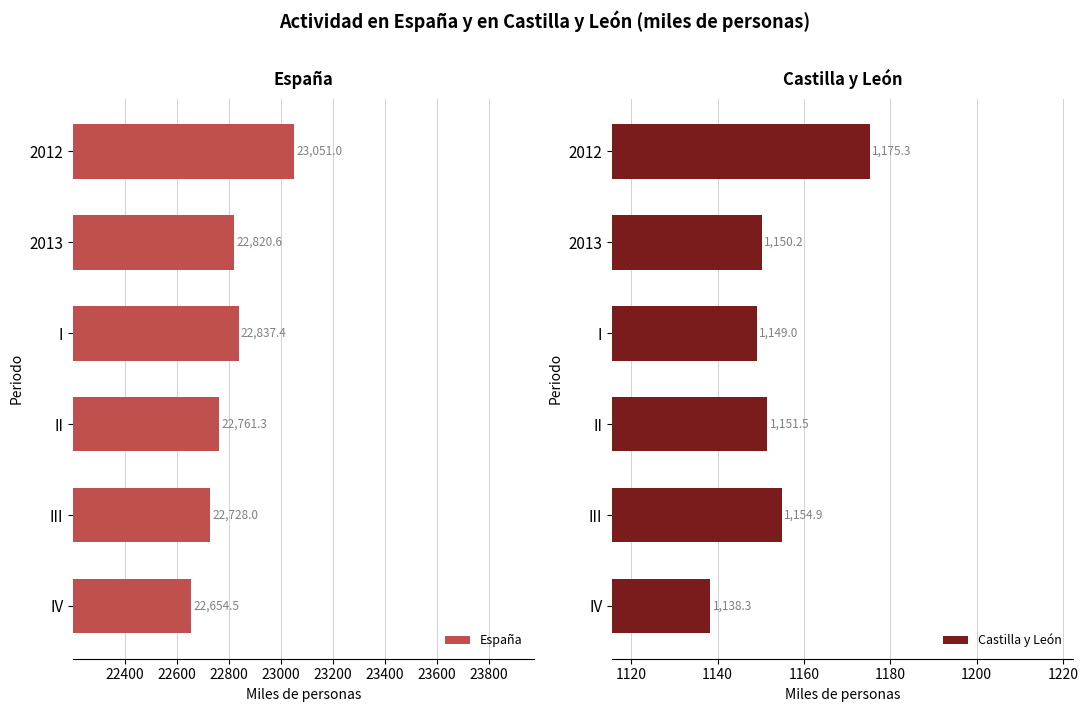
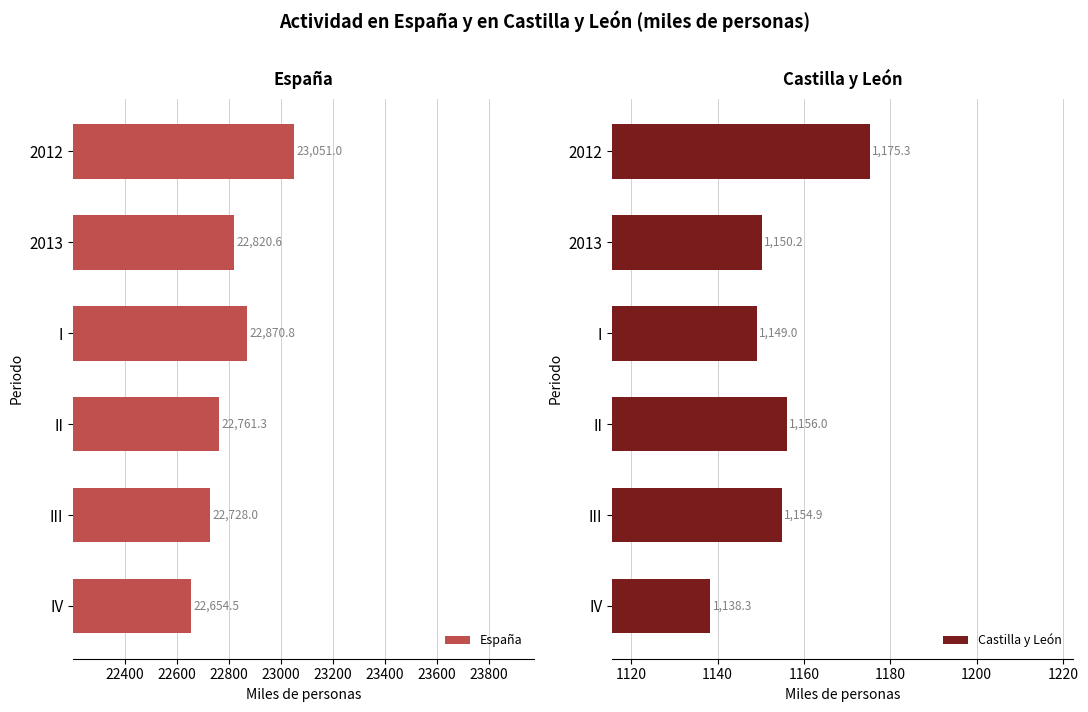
  {
    "España": {
      "2012": "23,051.0",
      "2013": "22,820.6",
-     "I": "22,837.4",
+     "I": "22,870.8",
      "II": "22,761.3",
      "III": "22,728.0",
      "IV": "22,654.5"
    },
    "Castilla y León": {
      "2012": "1,175.3",
      "2013": "1,150.2",
      "I": "1,149.0",
-     "II": "1,151.5",
+     "II": "1,156.0",
      "III": "1,154.9",
      "IV": "1,138.3"
    }
  }
